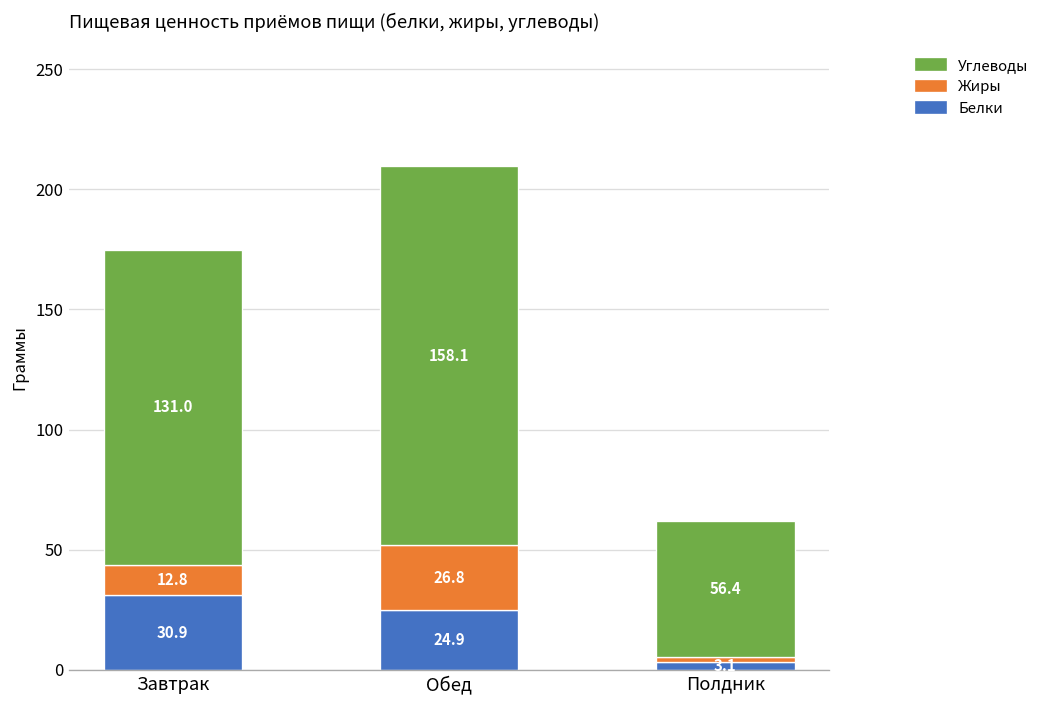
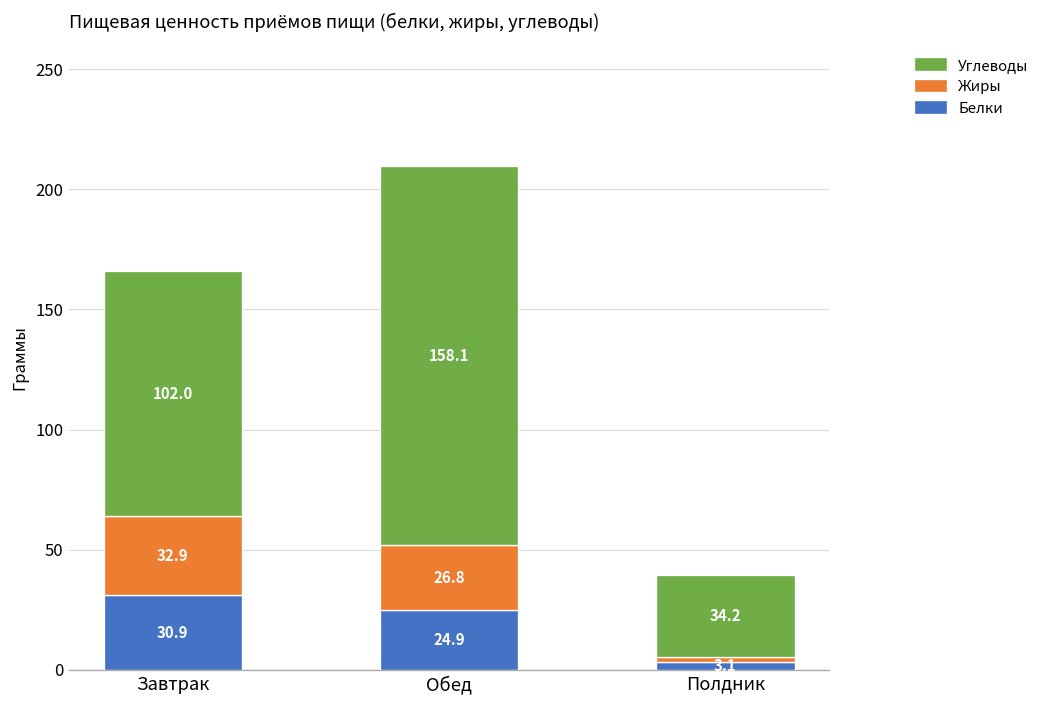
  {
    "Белки": {
      "Завтрак": 30.9,
      "Обед": 24.9,
      "Полдник": 3.1
    },
    "Жиры": {
-     "Завтрак": 12.8,
+     "Завтрак": 32.9,
      "Обед": 26.8
    },
    "Углеводы": {
-     "Завтрак": 131.0,
+     "Завтрак": 102.0,
      "Обед": 158.1,
-     "Полдник": 56.4
+     "Полдник": 34.2
    }
  }
